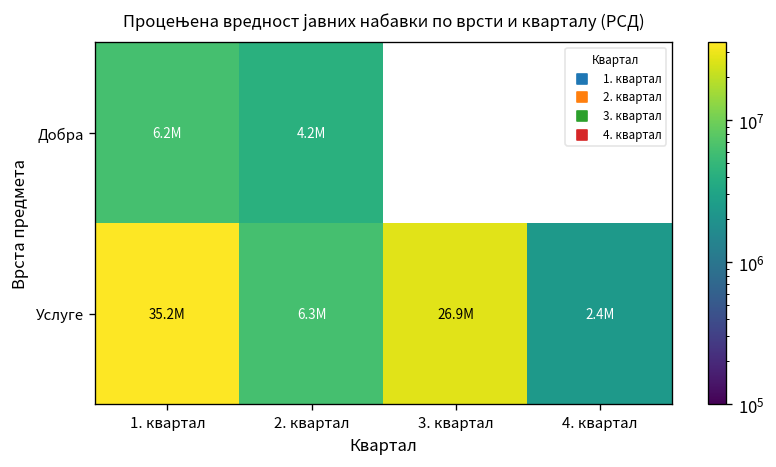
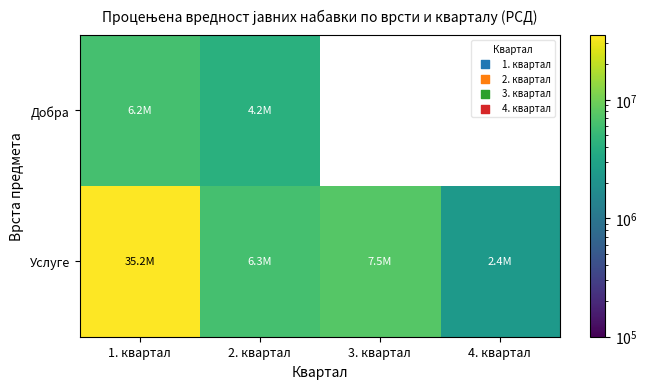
  {
    "Добра": {
      "1. квартал": "6.2M",
      "2. квартал": "4.2M"
    },
    "Услуге": {
      "1. квартал": "35.2M",
      "2. квартал": "6.3M",
-     "3. квартал": "26.9M",
+     "3. квартал": "7.5M",
      "4. квартал": "2.4M"
    }
  }
